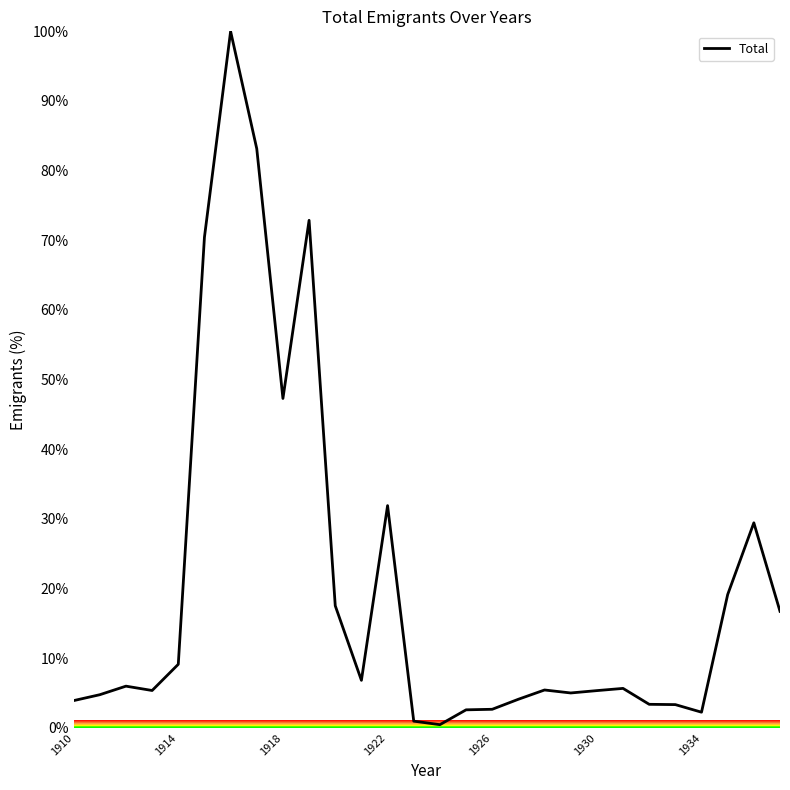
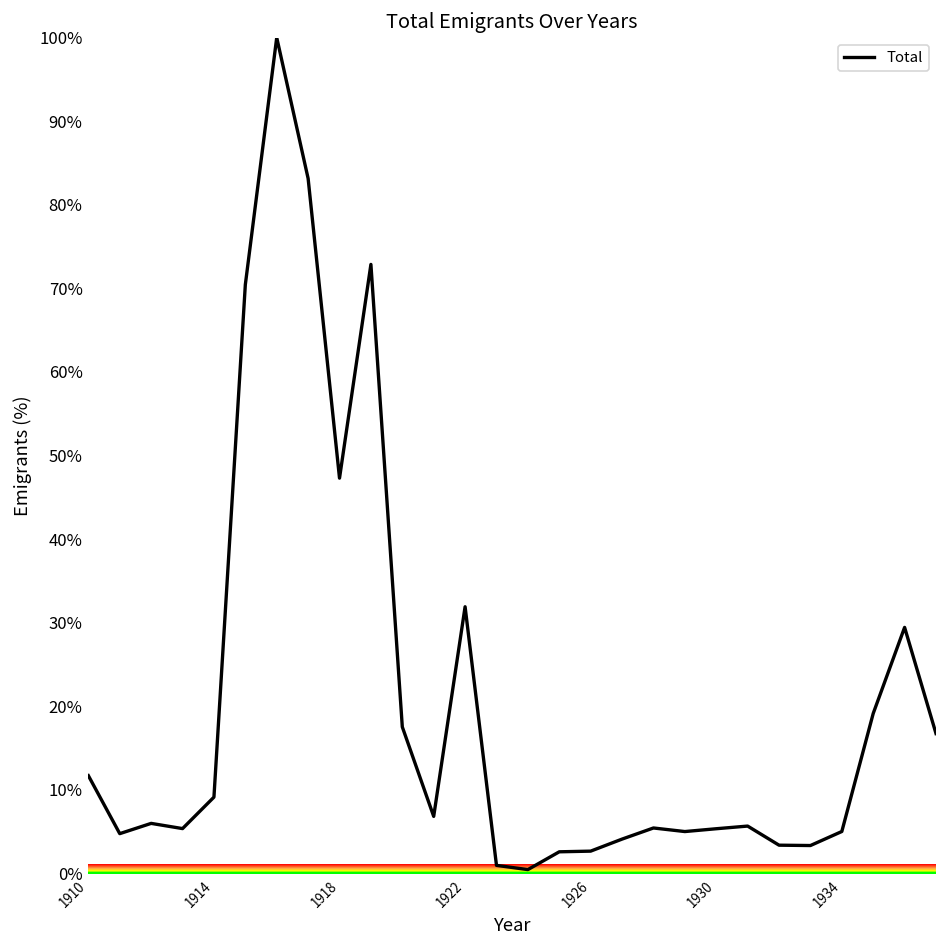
  {
-   "1910": "4%",
+   "1910": "12%",
    "1914": "9%",
    "1918": "47%",
    "1922": "32%",
    "1926": "3%",
    "1930": "5%",
-   "1934": "2%"
+   "1934": "5%"
  }
